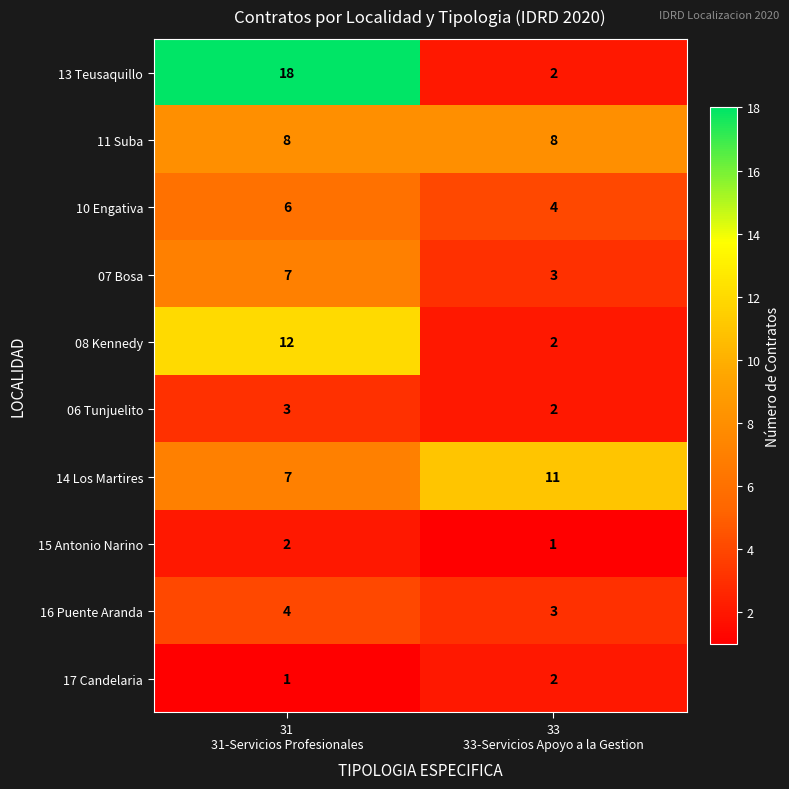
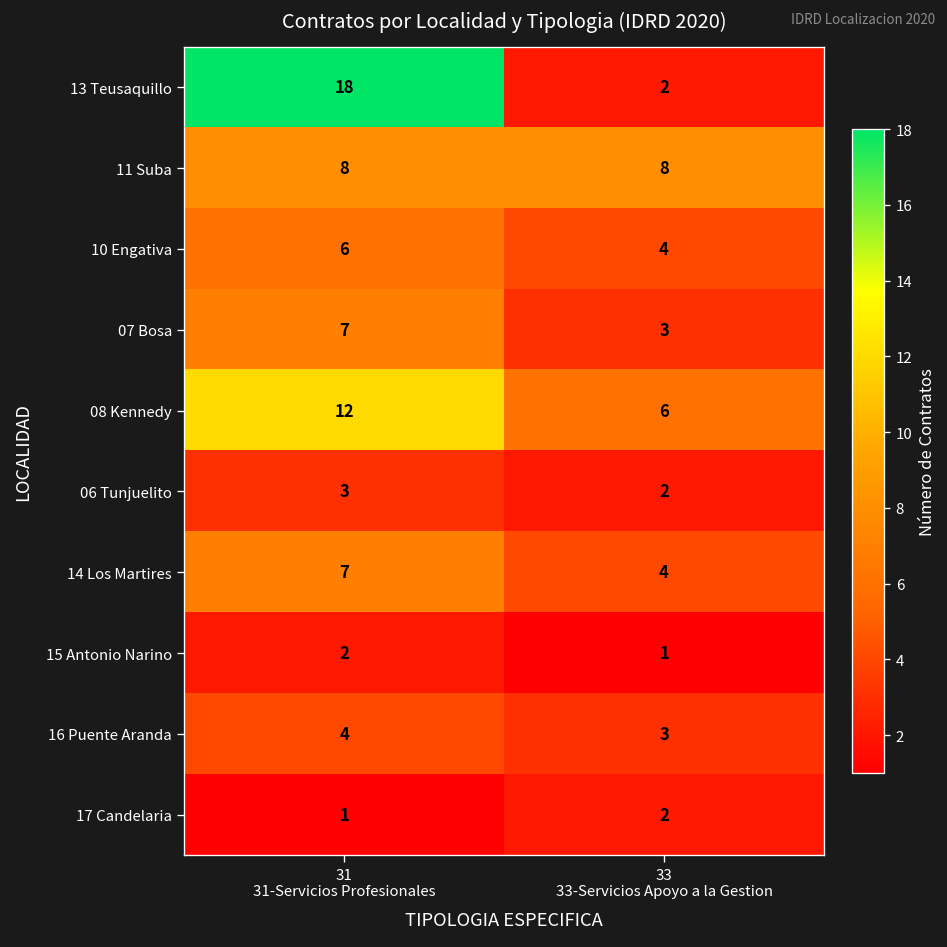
  {
    "13 Teusaquillo": {
      "31 31-Servicios Profesionales": 18,
      "33 33-Servicios Apoyo a la Gestion": 2
    },
    "11 Suba": {
      "31 31-Servicios Profesionales": 8,
      "33 33-Servicios Apoyo a la Gestion": 8
    },
    "10 Engativa": {
      "31 31-Servicios Profesionales": 6,
      "33 33-Servicios Apoyo a la Gestion": 4
    },
    "07 Bosa": {
      "31 31-Servicios Profesionales": 7,
      "33 33-Servicios Apoyo a la Gestion": 3
    },
    "08 Kennedy": {
      "31 31-Servicios Profesionales": 12,
-     "33 33-Servicios Apoyo a la Gestion": 2
+     "33 33-Servicios Apoyo a la Gestion": 6
    },
    "06 Tunjuelito": {
      "31 31-Servicios Profesionales": 3,
      "33 33-Servicios Apoyo a la Gestion": 2
    },
    "14 Los Martires": {
      "31 31-Servicios Profesionales": 7,
-     "33 33-Servicios Apoyo a la Gestion": 11
+     "33 33-Servicios Apoyo a la Gestion": 4
    },
    "15 Antonio Narino": {
      "31 31-Servicios Profesionales": 2,
      "33 33-Servicios Apoyo a la Gestion": 1
    },
    "16 Puente Aranda": {
      "31 31-Servicios Profesionales": 4,
      "33 33-Servicios Apoyo a la Gestion": 3
    },
    "17 Candelaria": {
      "31 31-Servicios Profesionales": 1,
      "33 33-Servicios Apoyo a la Gestion": 2
    }
  }
